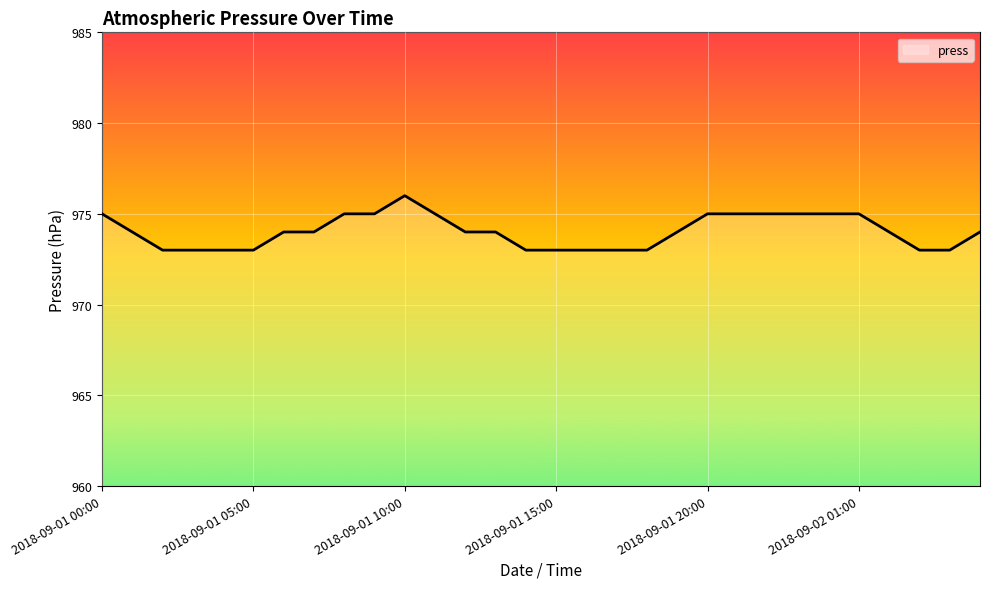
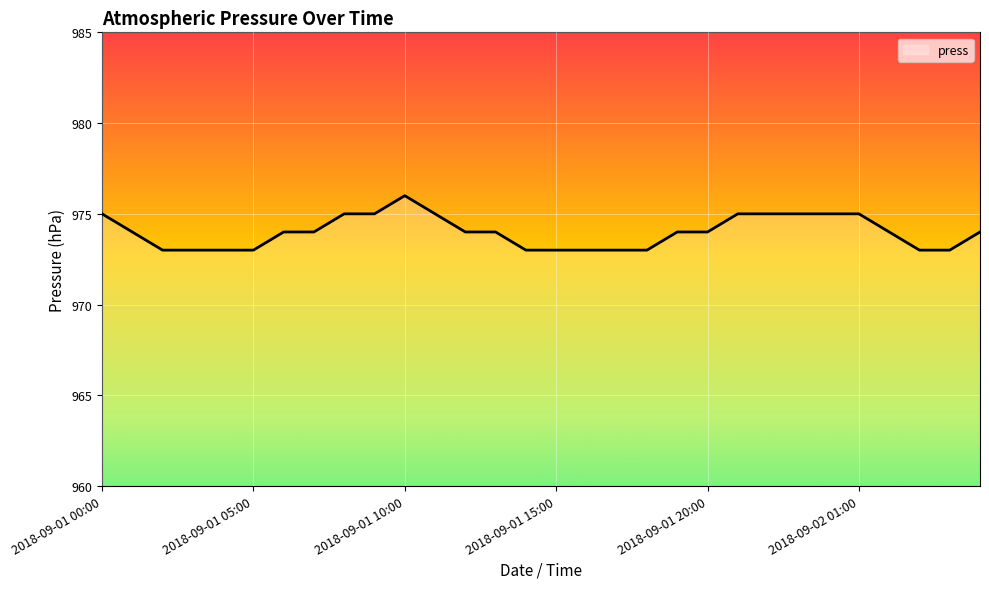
  {
    "2018-09-01 00:00": 975,
    "2018-09-01 05:00": 973,
    "2018-09-01 10:00": 976,
    "2018-09-01 15:00": 973,
-   "2018-09-01 20:00": 975,
+   "2018-09-01 20:00": 974,
    "2018-09-02 01:00": 975
  }
